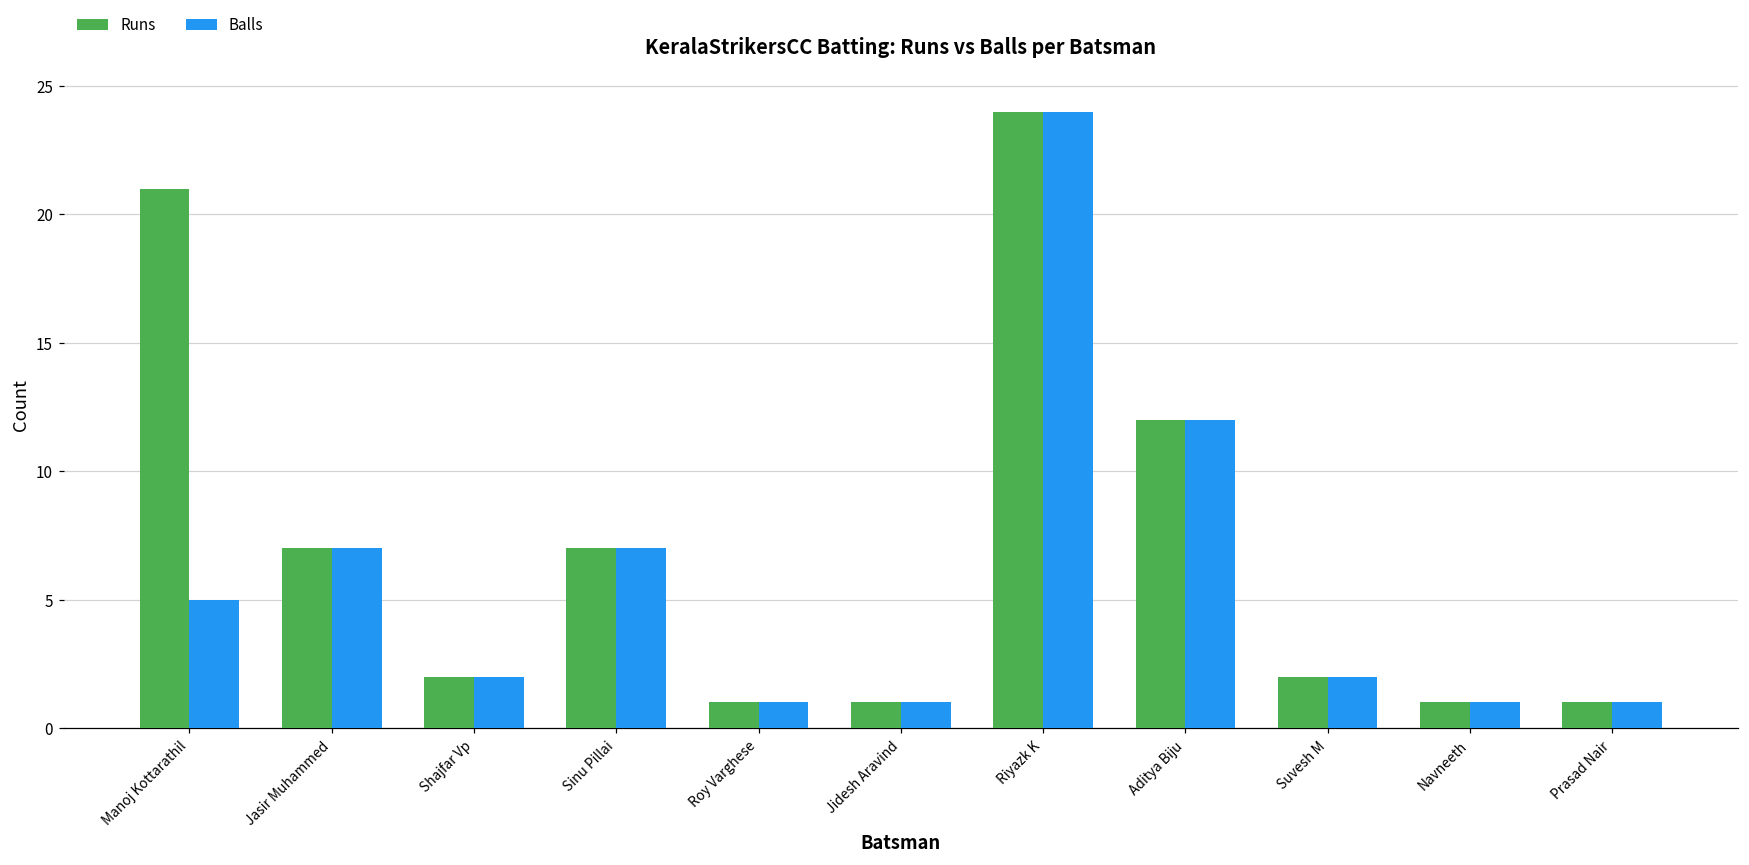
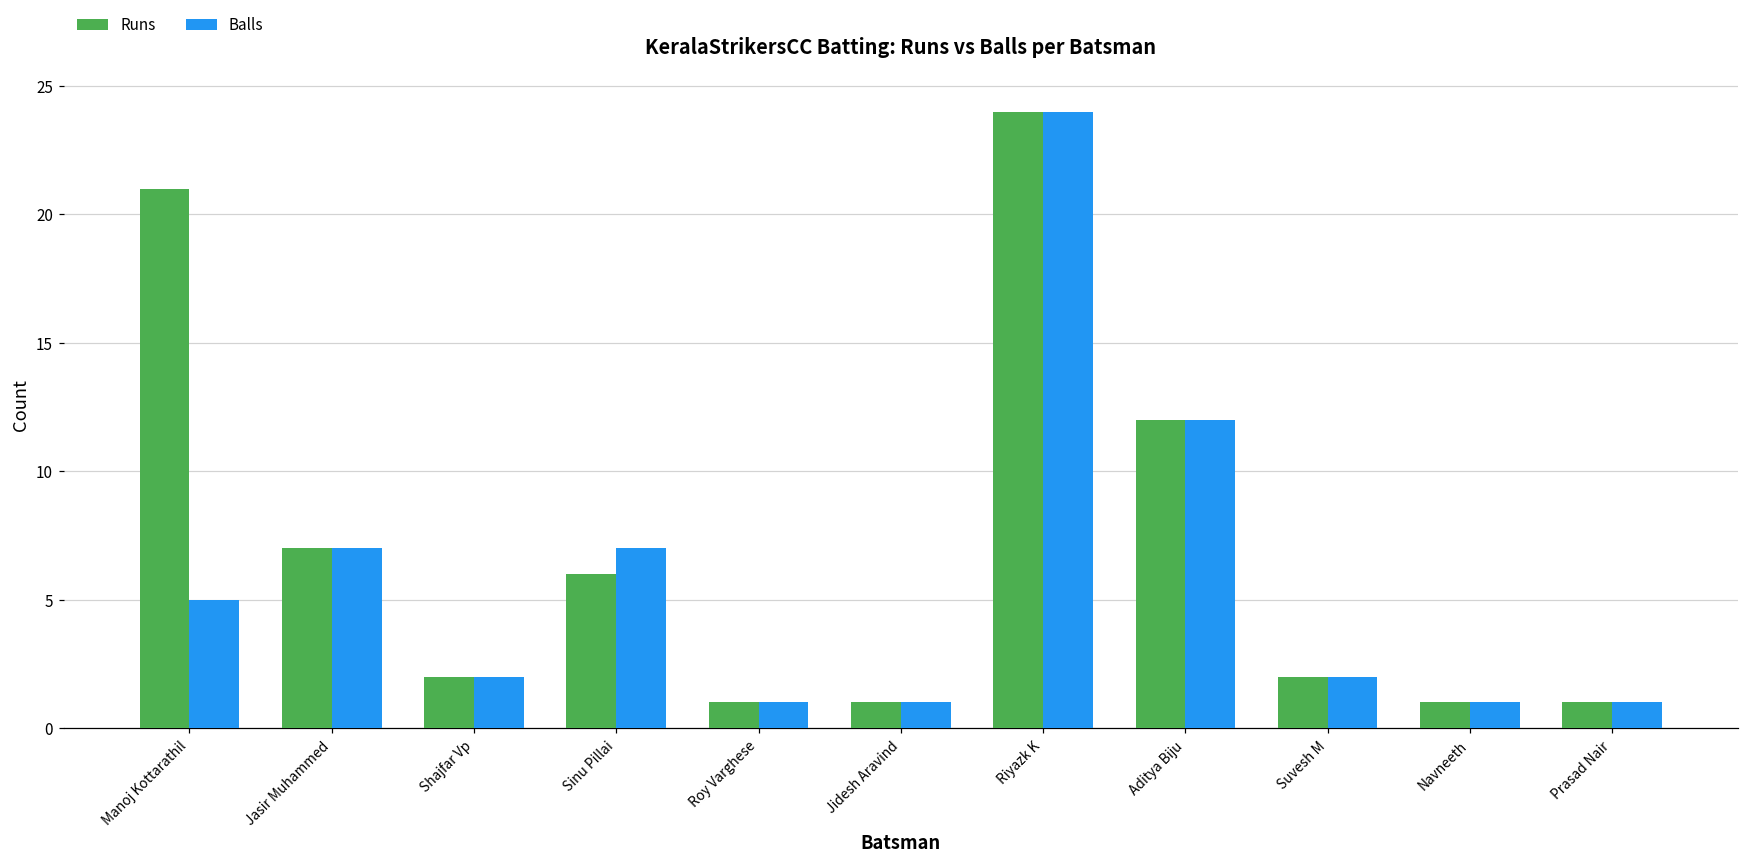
  {
    "Runs": {
      "Manoj Kottarathil": 21,
      "Jasir Muhammed": 7,
      "Shajfar Vp": 2,
-     "Sinu Pillai": 7,
+     "Sinu Pillai": 6,
      "Roy Varghese": 1,
      "Jidesh Aravind": 1,
      "Riyazk K": 24,
      "Aditya Biju": 12,
      "Suvesh M": 2,
      "Navneeth": 1,
      "Prasad Nair": 1
    },
    "Balls": {
      "Manoj Kottarathil": 5,
      "Jasir Muhammed": 7,
      "Shajfar Vp": 2,
      "Sinu Pillai": 7,
      "Roy Varghese": 1,
      "Jidesh Aravind": 1,
      "Riyazk K": 24,
      "Aditya Biju": 12,
      "Suvesh M": 2,
      "Navneeth": 1,
      "Prasad Nair": 1
    }
  }
